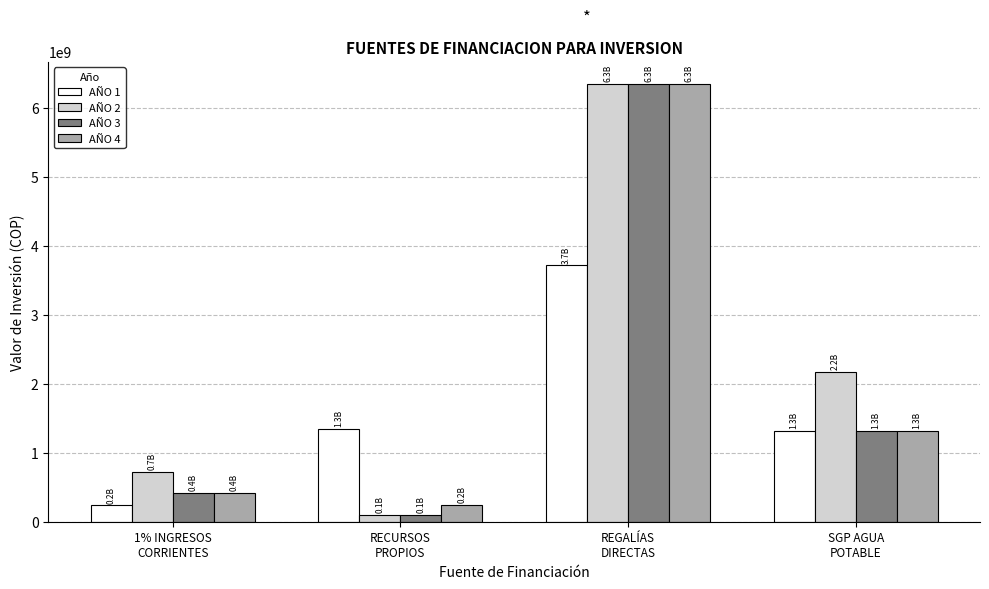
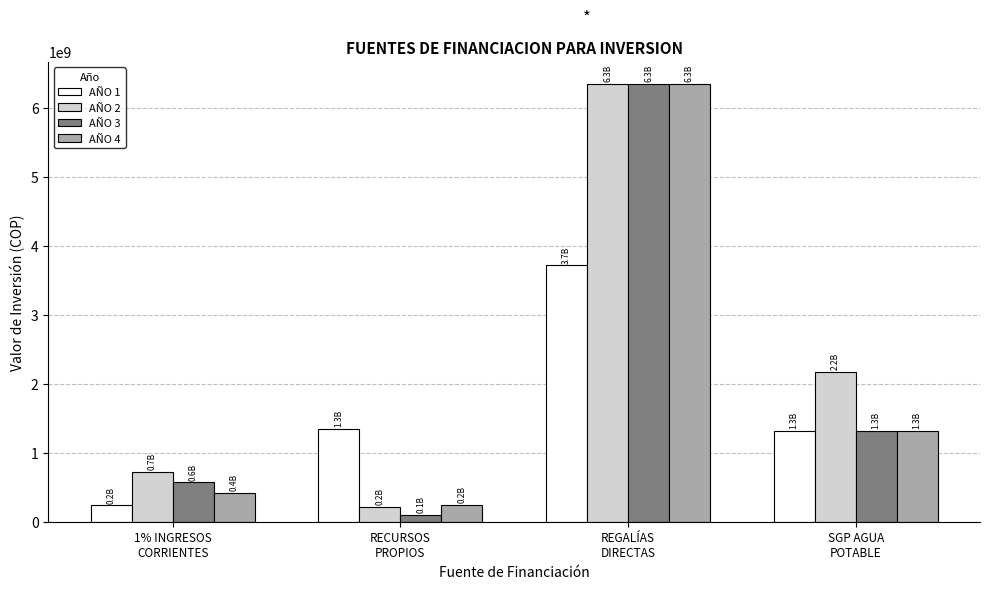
  {
    "AÑO 1": {
      "1% INGRESOS CORRIENTES": "0.2B",
      "RECURSOS PROPIOS": "1.3B",
      "REGALÍAS DIRECTAS": "3.7B",
      "SGP AGUA POTABLE": "1.3B"
    },
    "AÑO 2": {
      "1% INGRESOS CORRIENTES": "0.7B",
-     "RECURSOS PROPIOS": "0.1B",
+     "RECURSOS PROPIOS": "0.2B",
      "REGALÍAS DIRECTAS": "6.3B",
      "SGP AGUA POTABLE": "2.2B"
    },
    "AÑO 3": {
-     "1% INGRESOS CORRIENTES": "0.4B",
+     "1% INGRESOS CORRIENTES": "0.6B",
      "RECURSOS PROPIOS": "0.1B",
      "REGALÍAS DIRECTAS": "6.3B",
      "SGP AGUA POTABLE": "1.3B"
    },
    "AÑO 4": {
      "1% INGRESOS CORRIENTES": "0.4B",
      "RECURSOS PROPIOS": "0.2B",
      "REGALÍAS DIRECTAS": "6.3B",
      "SGP AGUA POTABLE": "1.3B"
    }
  }
